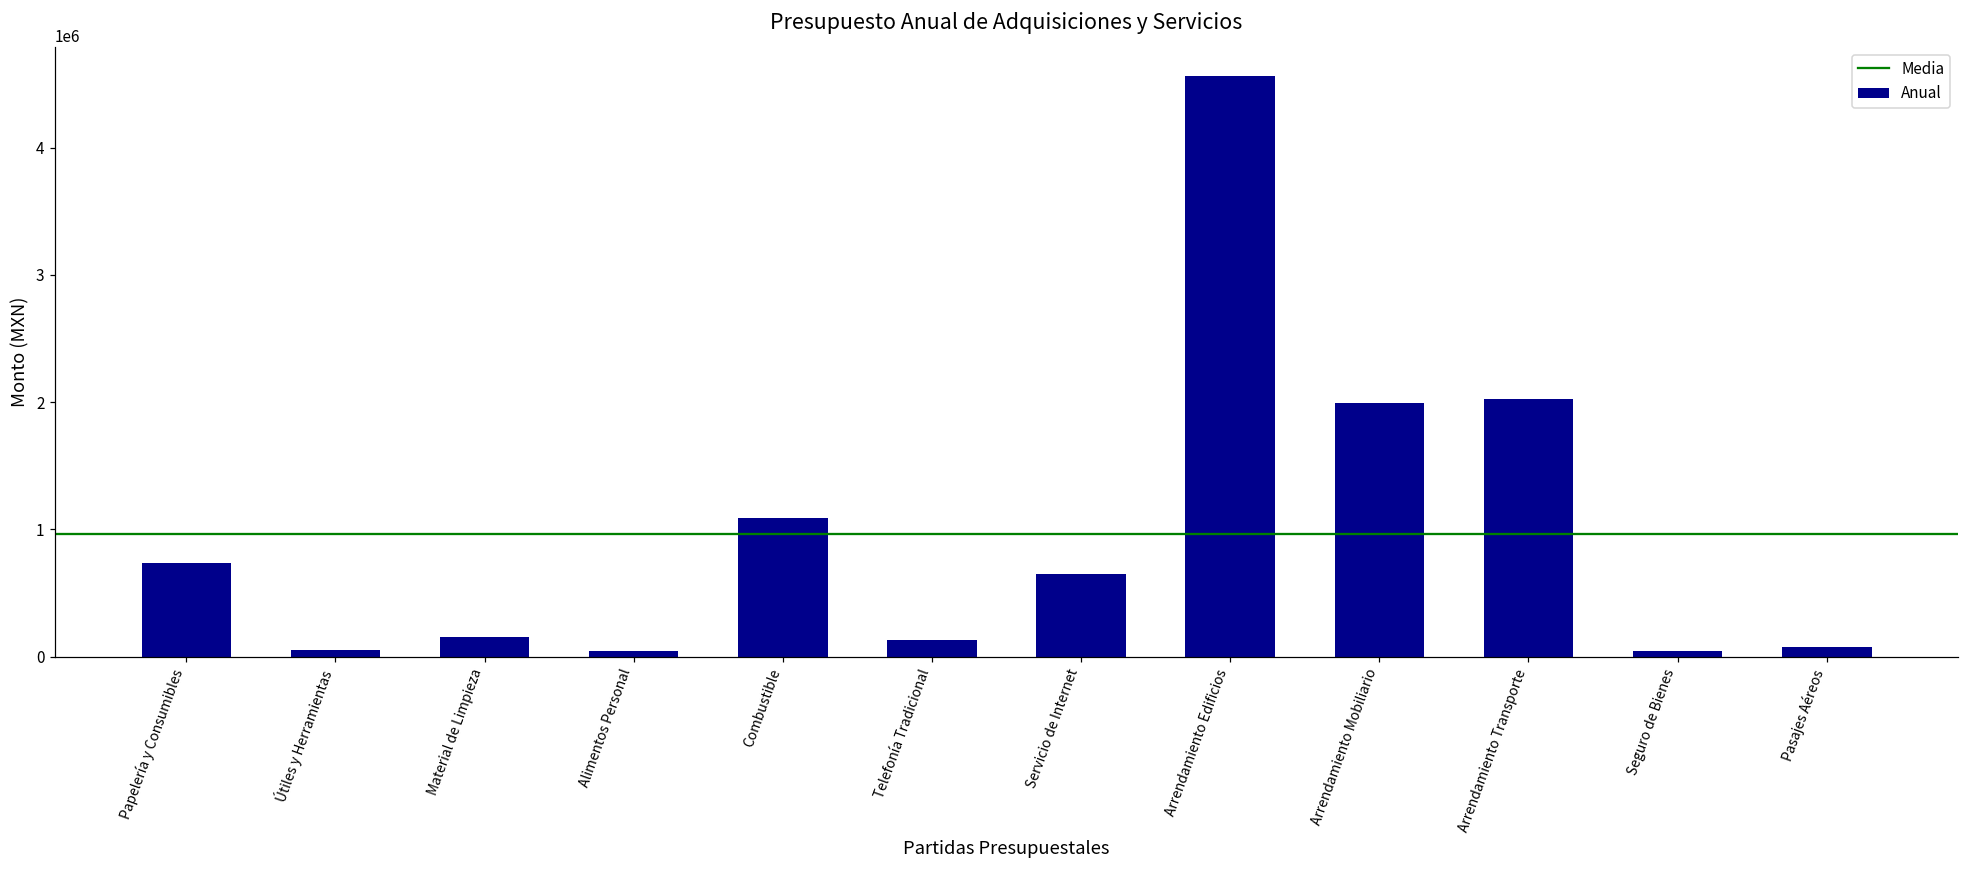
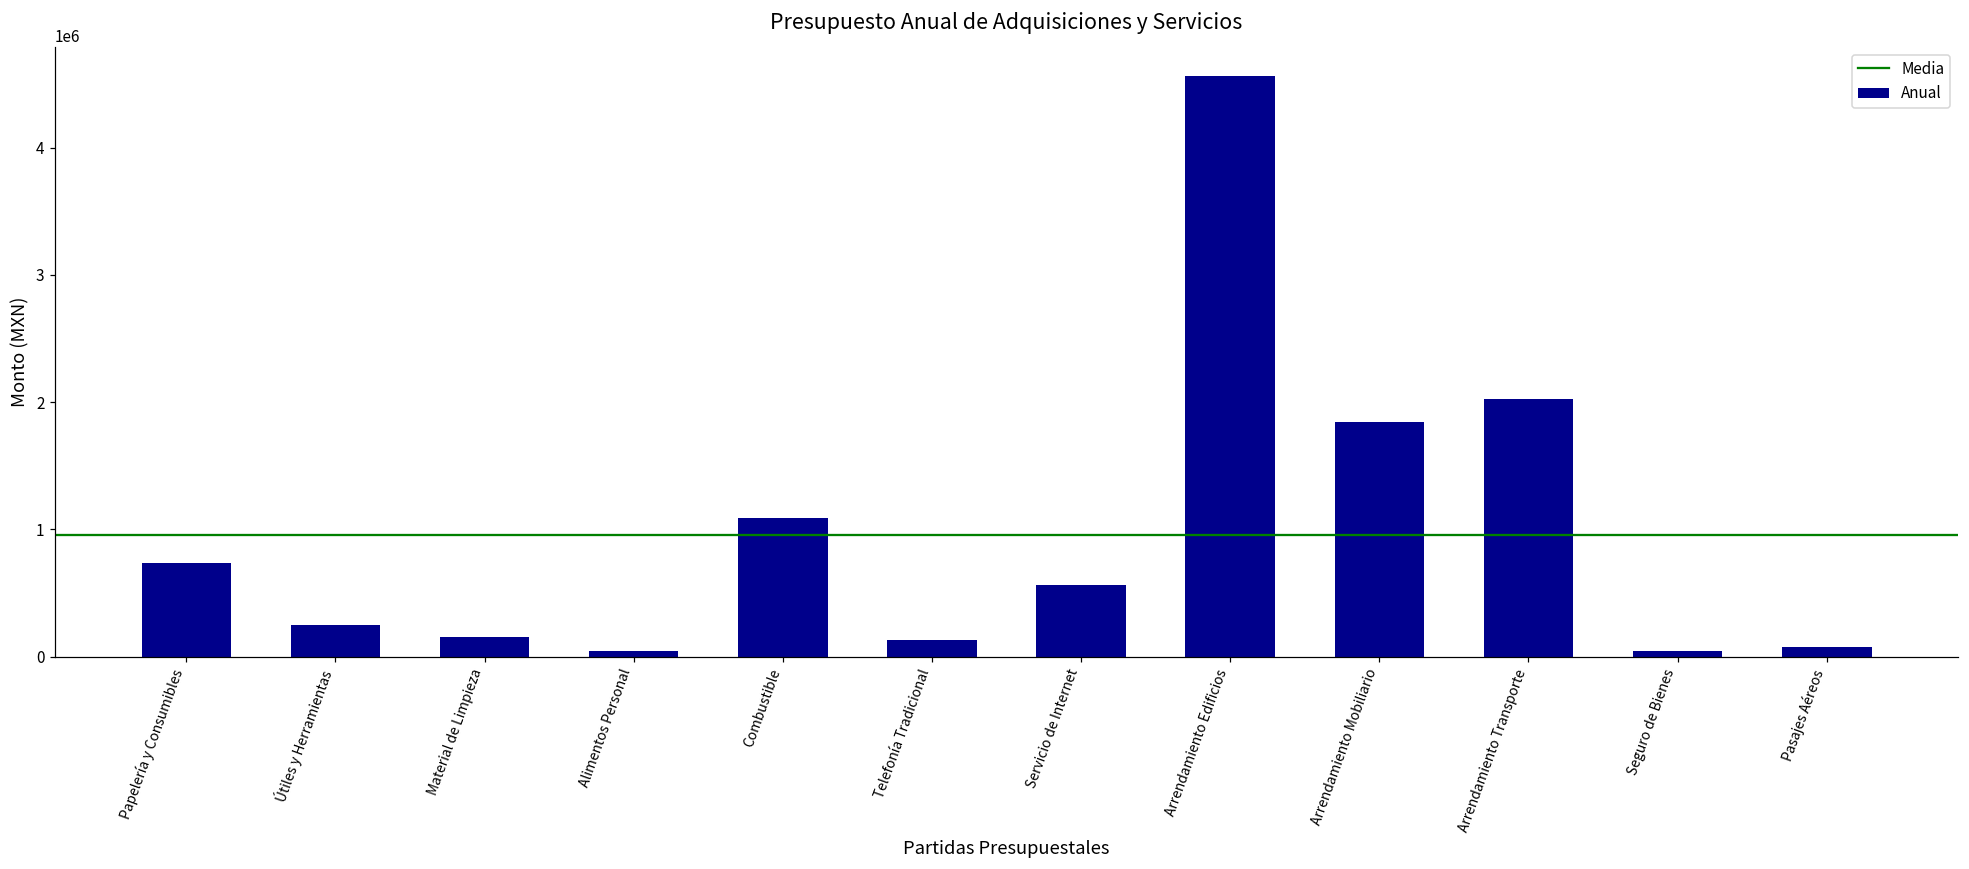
  {
    "Papelería y Consumibles": 740000,
-   "Útiles y Herramientas": 60000,
+   "Útiles y Herramientas": 250000,
    "Material de Limpieza": 150000,
    "Alimentos Personal": 40000,
    "Combustible": 1090000,
    "Telefonía Tradicional": 130000,
-   "Servicio de Internet": 650000,
+   "Servicio de Internet": 560000,
    "Arrendamiento Edificios": 4560000,
-   "Arrendamiento Mobiliario": 1990000,
+   "Arrendamiento Mobiliario": 1840000,
    "Arrendamiento Transporte": 2030000,
    "Seguro de Bienes": 40000,
    "Pasajes Aéreos": 80000
  }
